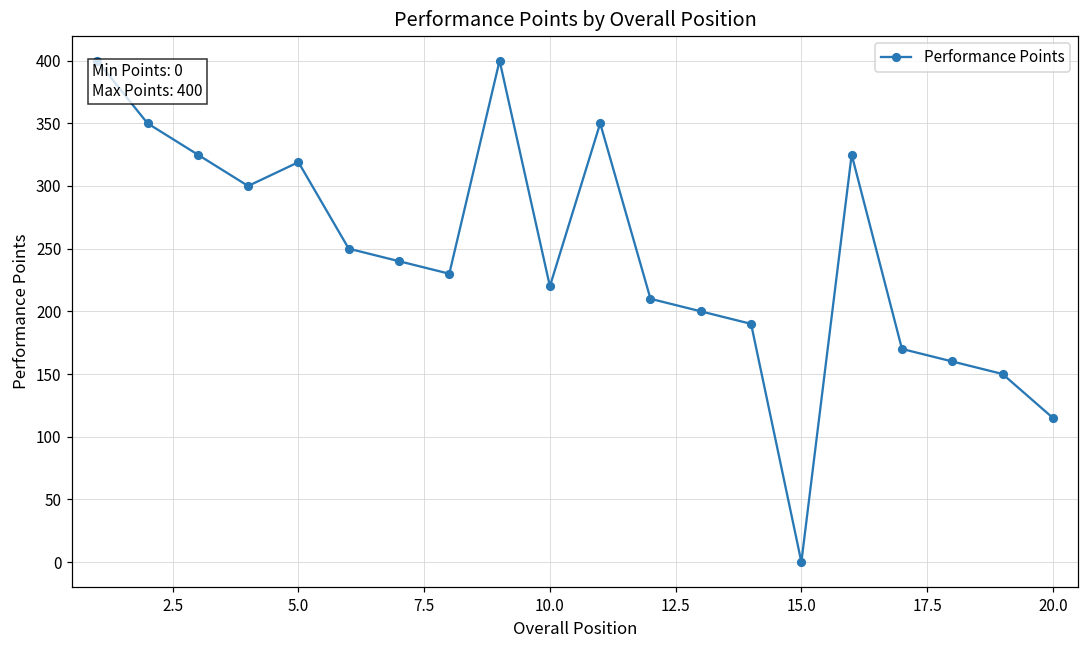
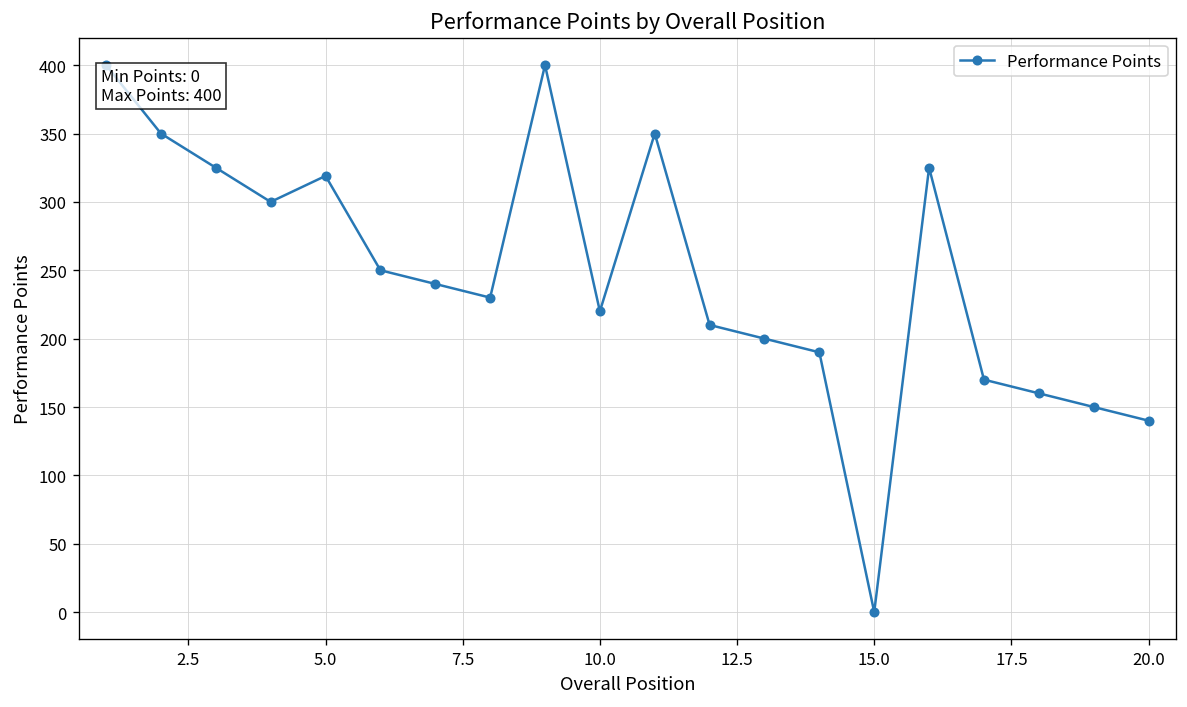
  {
    "5.0": 319,
    "10.0": 220,
    "15.0": 0,
-   "20.0": 115
+   "20.0": 140
  }
